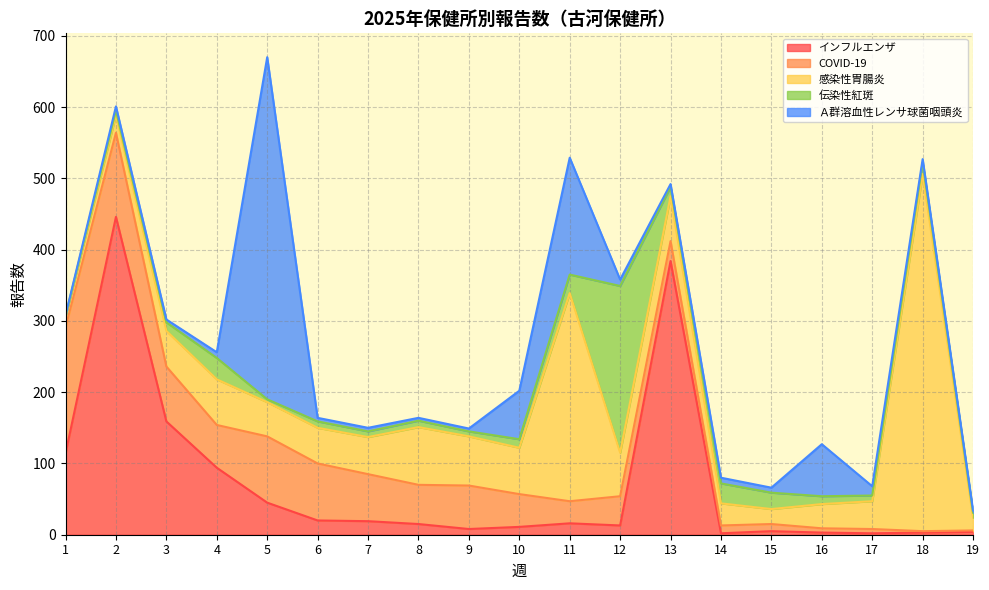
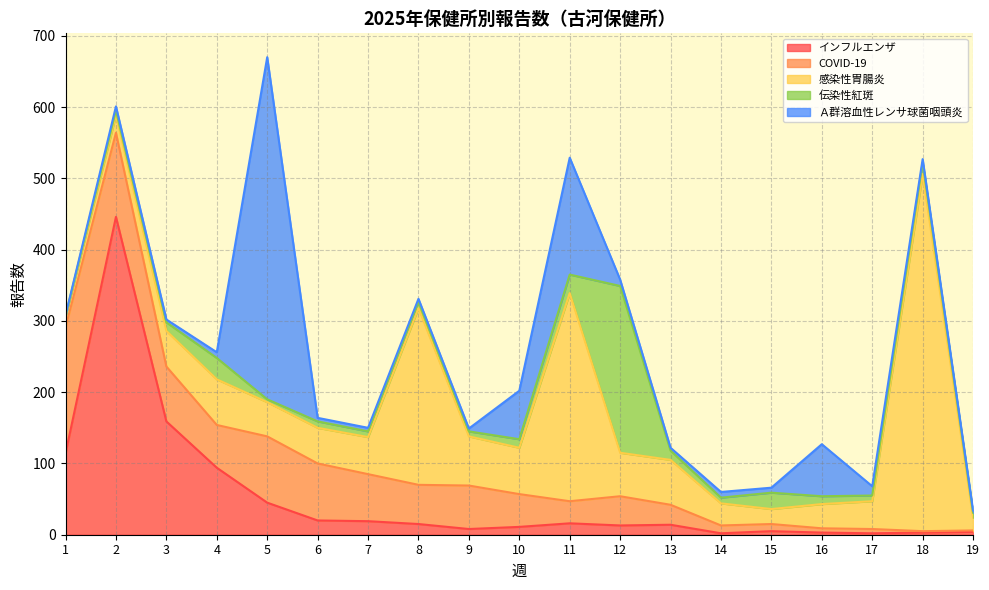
  {
    "インフルエンザ": {
      "1": 110,
      "2": 450,
      "3": 160,
      "4": 90,
      "5": 50,
      "6": 20,
      "7": 20,
      "8": 20,
      "9": 10,
      "10": 10,
      "11": 20,
      "12": 10,
-     "13": 380,
+     "13": 10,
      "14": 0,
      "15": 10,
      "16": 0,
      "17": 0
    },
    "COVID-19": {
      "1": 180,
      "2": 120,
      "3": 80,
      "4": 60,
      "5": 90,
      "6": 80,
      "7": 70,
      "8": 60,
      "9": 60,
      "10": 50,
      "11": 30,
      "12": 40,
      "13": 30,
      "14": 10,
      "15": 10,
      "16": 10,
      "17": 10
    },
    "感染性胃腸炎": {
      "2": 30,
      "3": 50,
      "4": 60,
      "5": 50,
      "6": 50,
      "7": 50,
-     "8": 80,
+     "8": 250,
      "9": 70,
      "10": 70,
      "11": 290,
      "12": 60,
      "13": 60,
      "14": 30,
      "15": 20,
      "16": 30,
      "17": 40,
      "18": 500,
      "19": 20
    },
    "伝染性紅斑": {
      "2": 10,
      "3": 10,
      "4": 30,
      "5": 0,
      "6": 10,
      "7": 10,
      "8": 10,
      "9": 10,
      "10": 10,
      "11": 30,
      "12": 230,
      "13": 10,
-     "14": 30,
+     "14": 10,
      "15": 20,
      "16": 10,
      "17": 10,
      "18": 20
    },
    "Ａ群溶血性レンサ球菌咽頭炎": {
      "2": 10,
      "3": 0,
      "4": 10,
      "5": 480,
      "6": 10,
      "7": 10,
      "8": 0,
      "9": 0,
      "10": 70,
      "11": 160,
      "12": 10,
      "13": 0,
      "14": 10,
      "15": 10,
      "16": 70,
      "17": 10,
      "18": 10
    }
  }
